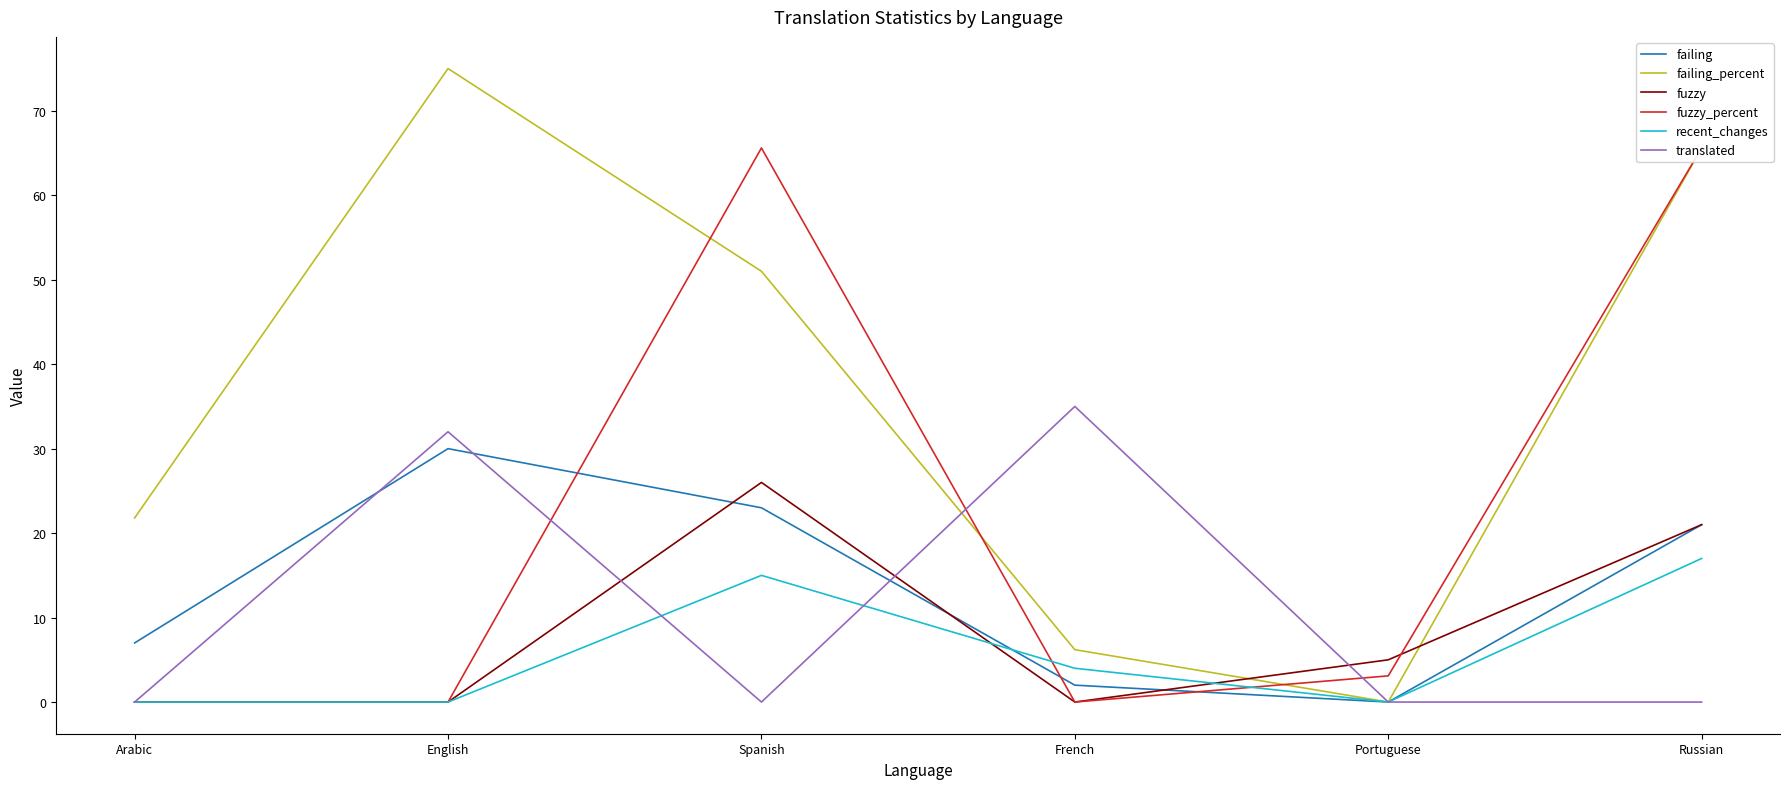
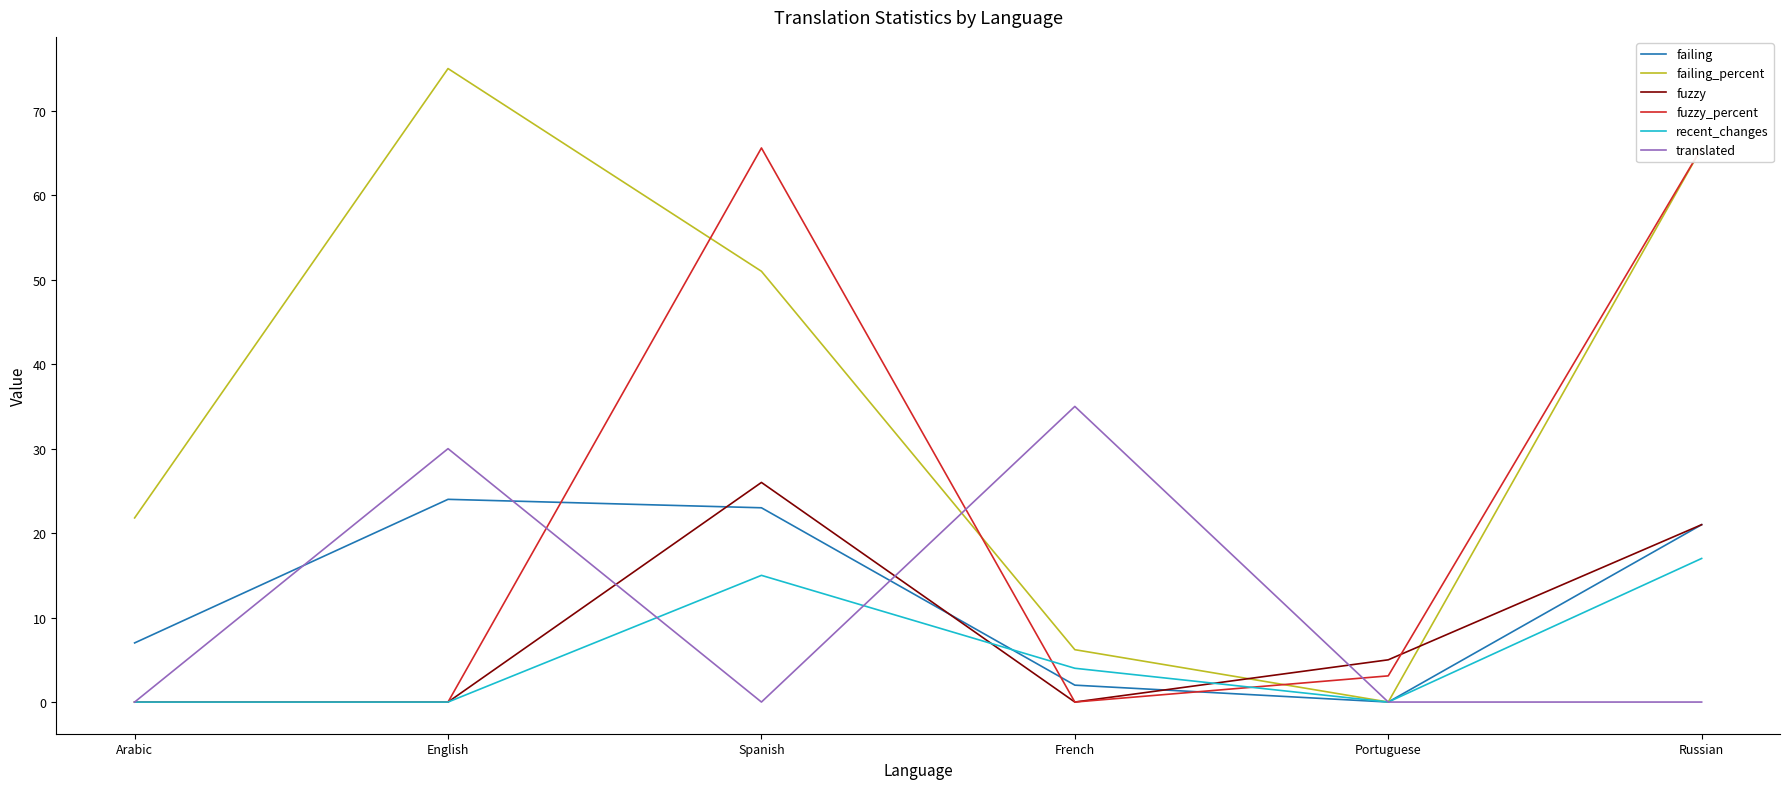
  {
    "failing": {
      "Arabic": 7,
-     "English": 30,
+     "English": 24,
      "Spanish": 23,
      "French": 2
    },
    "failing_percent": {
      "Arabic": 22,
      "English": 75,
      "Spanish": 51,
      "French": 6
    },
    "fuzzy": {
      "Spanish": 26,
      "Portuguese": 5
    },
    "fuzzy_percent": {
      "Spanish": 66,
      "Portuguese": 3
    },
    "recent_changes": {
      "Spanish": 15,
      "French": 4,
      "Russian": 17
    },
    "translated": {
-     "English": 32,
+     "English": 30,
      "Spanish": 0,
      "French": 35,
      "Russian": 0
    }
  }
